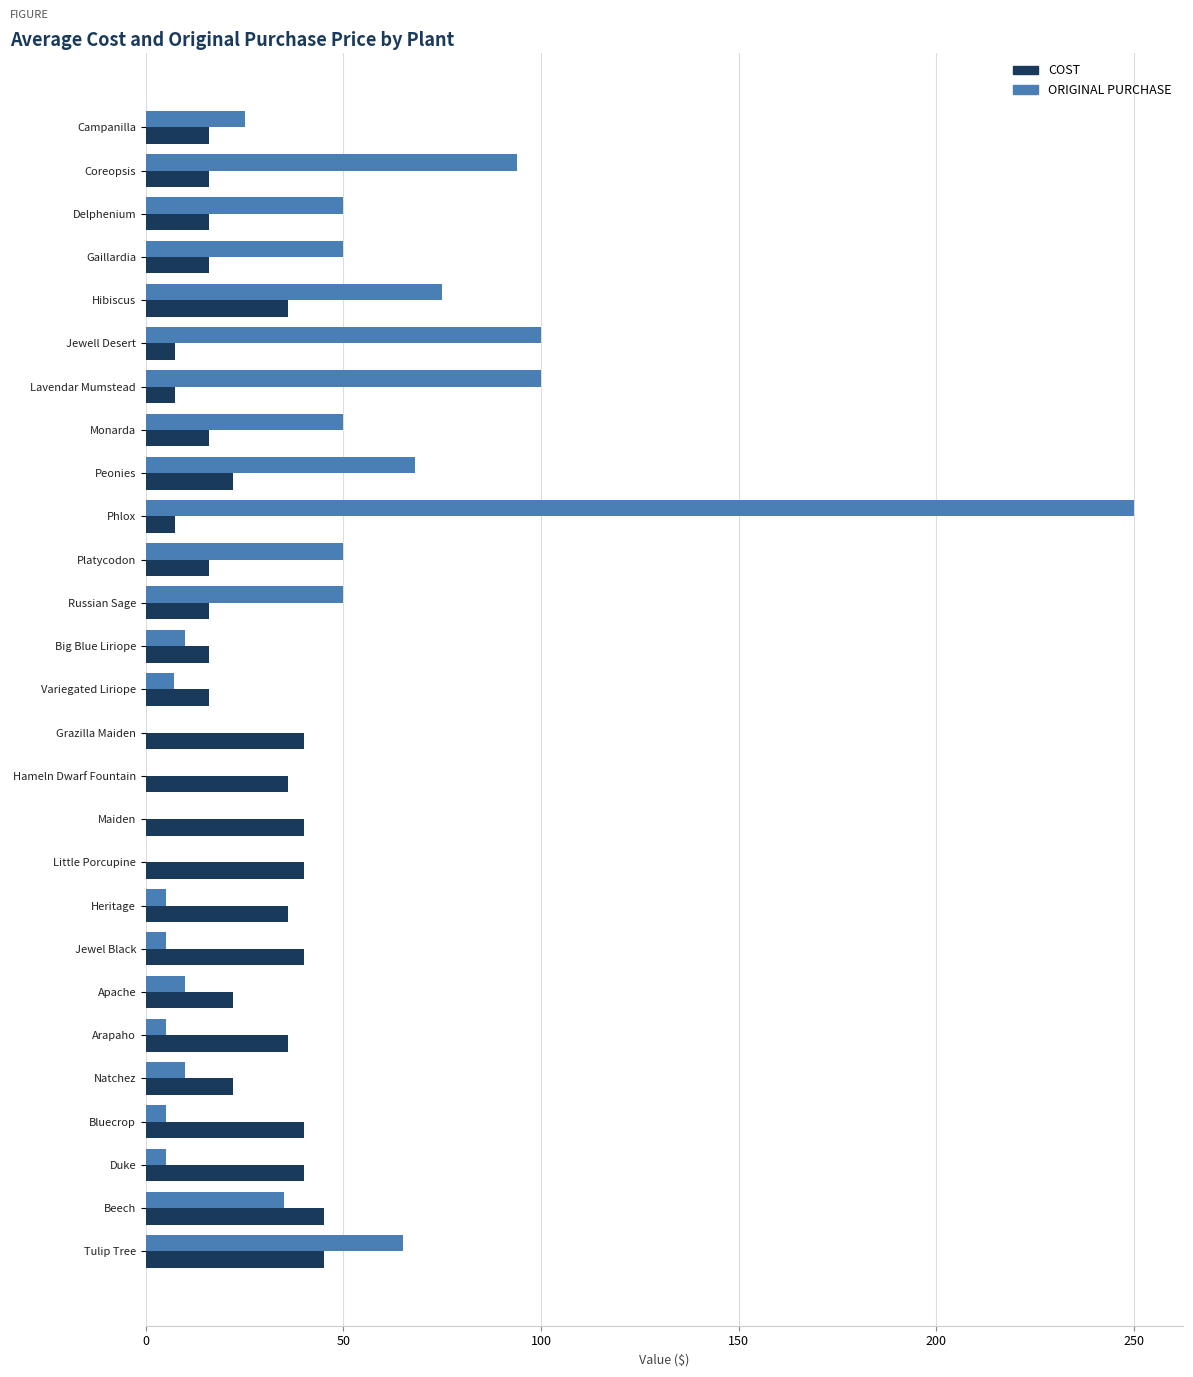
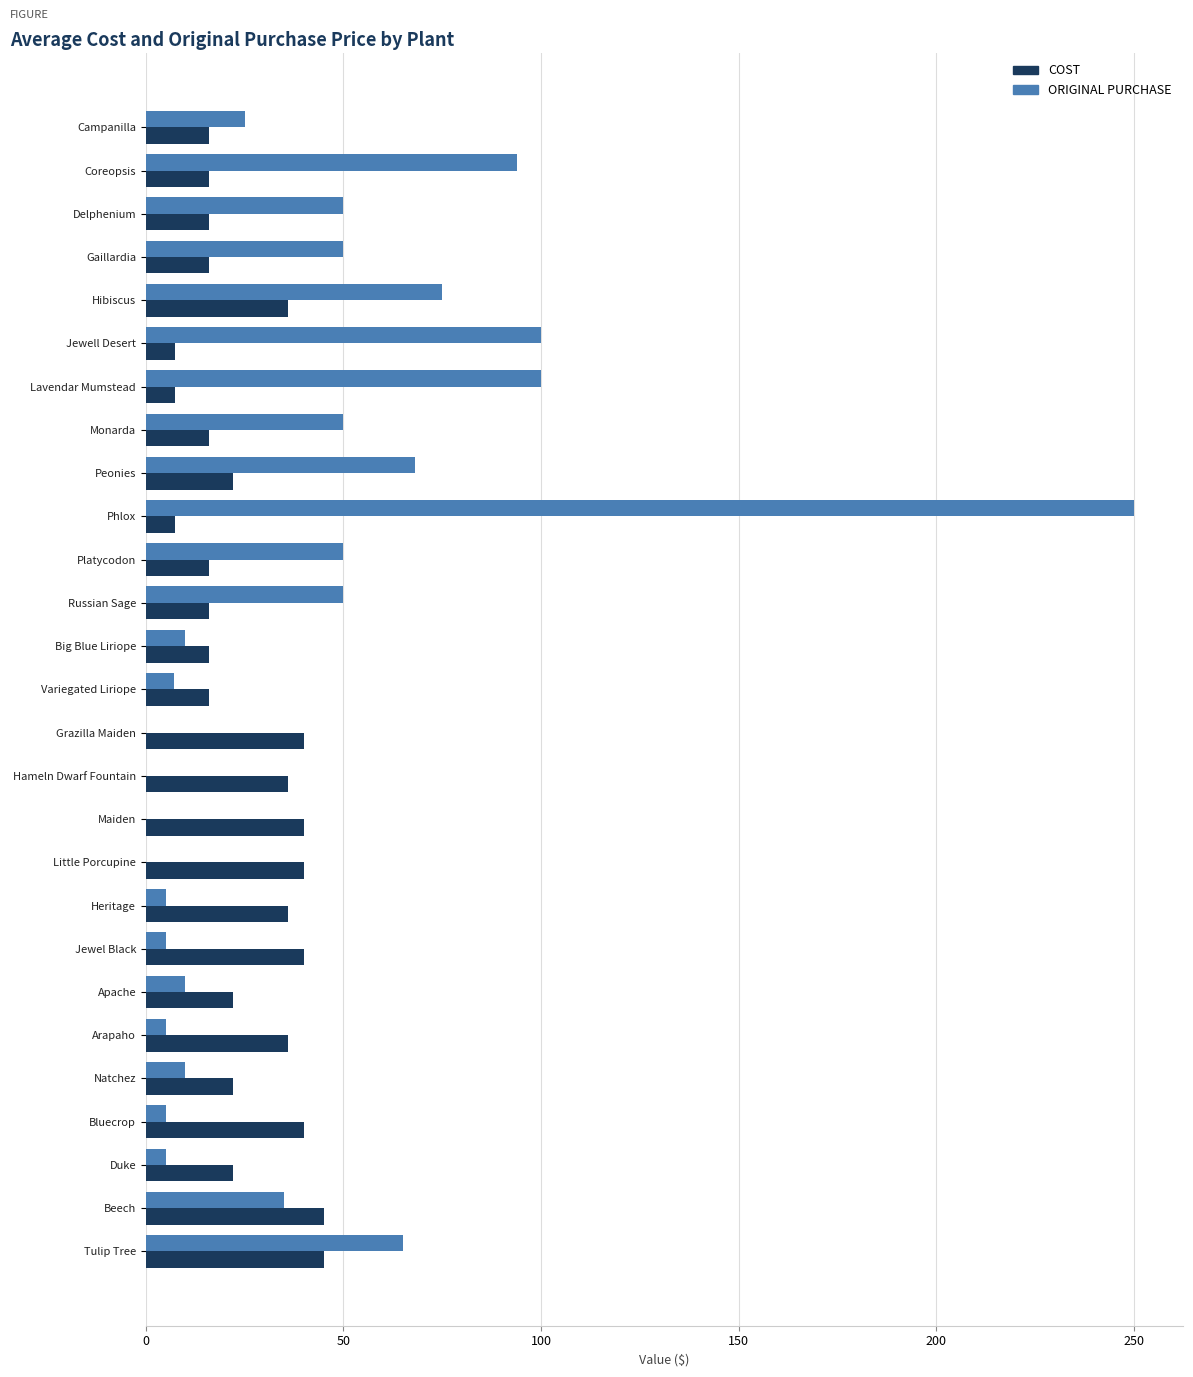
  {
    "COST": {
      "Campanilla": 16,
      "Coreopsis": 16,
      "Delphenium": 16,
      "Gaillardia": 16,
      "Hibiscus": 36,
      "Jewell Desert": 8,
      "Lavendar Mumstead": 8,
      "Monarda": 16,
      "Peonies": 22,
      "Phlox": 8,
      "Platycodon": 16,
      "Russian Sage": 16,
      "Big Blue Liriope": 16,
      "Variegated Liriope": 16,
      "Grazilla Maiden": 40,
      "Hameln Dwarf Fountain": 36,
      "Maiden": 40,
      "Little Porcupine": 40,
      "Heritage": 36,
      "Jewel Black": 40,
      "Apache": 22,
      "Arapaho": 36,
      "Natchez": 22,
      "Bluecrop": 40,
-     "Duke": 40,
+     "Duke": 22,
      "Beech": 45,
      "Tulip Tree": 45
    },
    "ORIGINAL PURCHASE": {
      "Campanilla": 25,
      "Coreopsis": 94,
      "Delphenium": 50,
      "Gaillardia": 50,
      "Hibiscus": 75,
      "Jewell Desert": 100,
      "Lavendar Mumstead": 100,
      "Monarda": 50,
      "Peonies": 68,
      "Phlox": 250,
      "Platycodon": 50,
      "Russian Sage": 50,
      "Big Blue Liriope": 10,
      "Variegated Liriope": 7,
      "Grazilla Maiden": 0,
      "Hameln Dwarf Fountain": 0,
      "Maiden": 0,
      "Little Porcupine": 0,
      "Heritage": 5,
      "Jewel Black": 5,
      "Apache": 10,
      "Arapaho": 5,
      "Natchez": 10,
      "Bluecrop": 5,
      "Duke": 5,
      "Beech": 35,
      "Tulip Tree": 65
    }
  }
